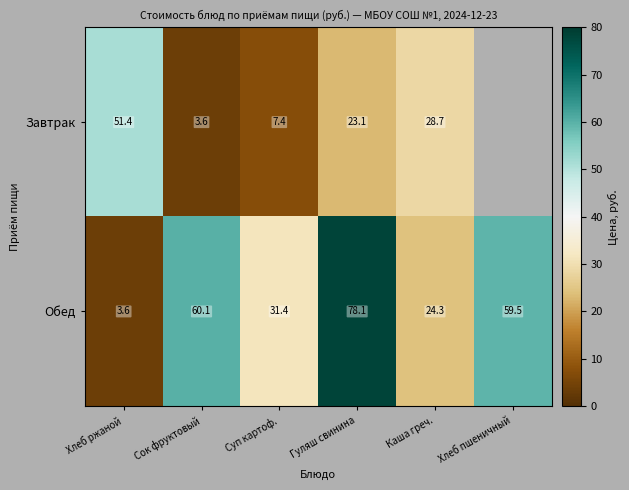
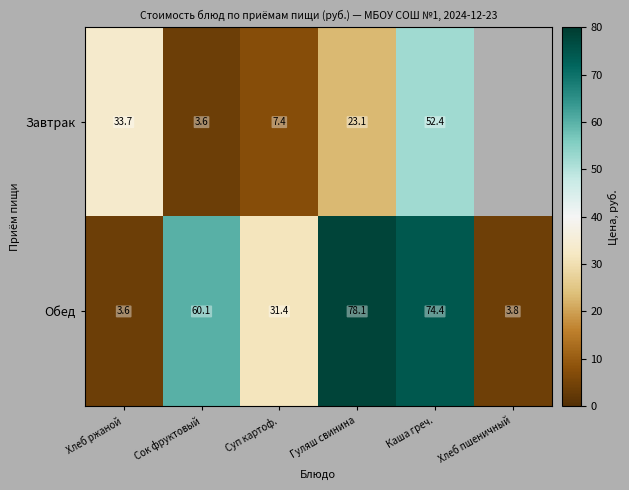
  {
    "Завтрак": {
-     "Хлеб ржаной": 51.4,
-     "Каша греч.": 28.7
+     "Хлеб ржаной": 33.7,
+     "Каша греч.": 52.4
    },
    "Обед": {
-     "Каша греч.": 24.3,
-     "Хлеб пшеничный": 59.5
+     "Каша греч.": 74.4,
+     "Хлеб пшеничный": 3.8
    }
  }
